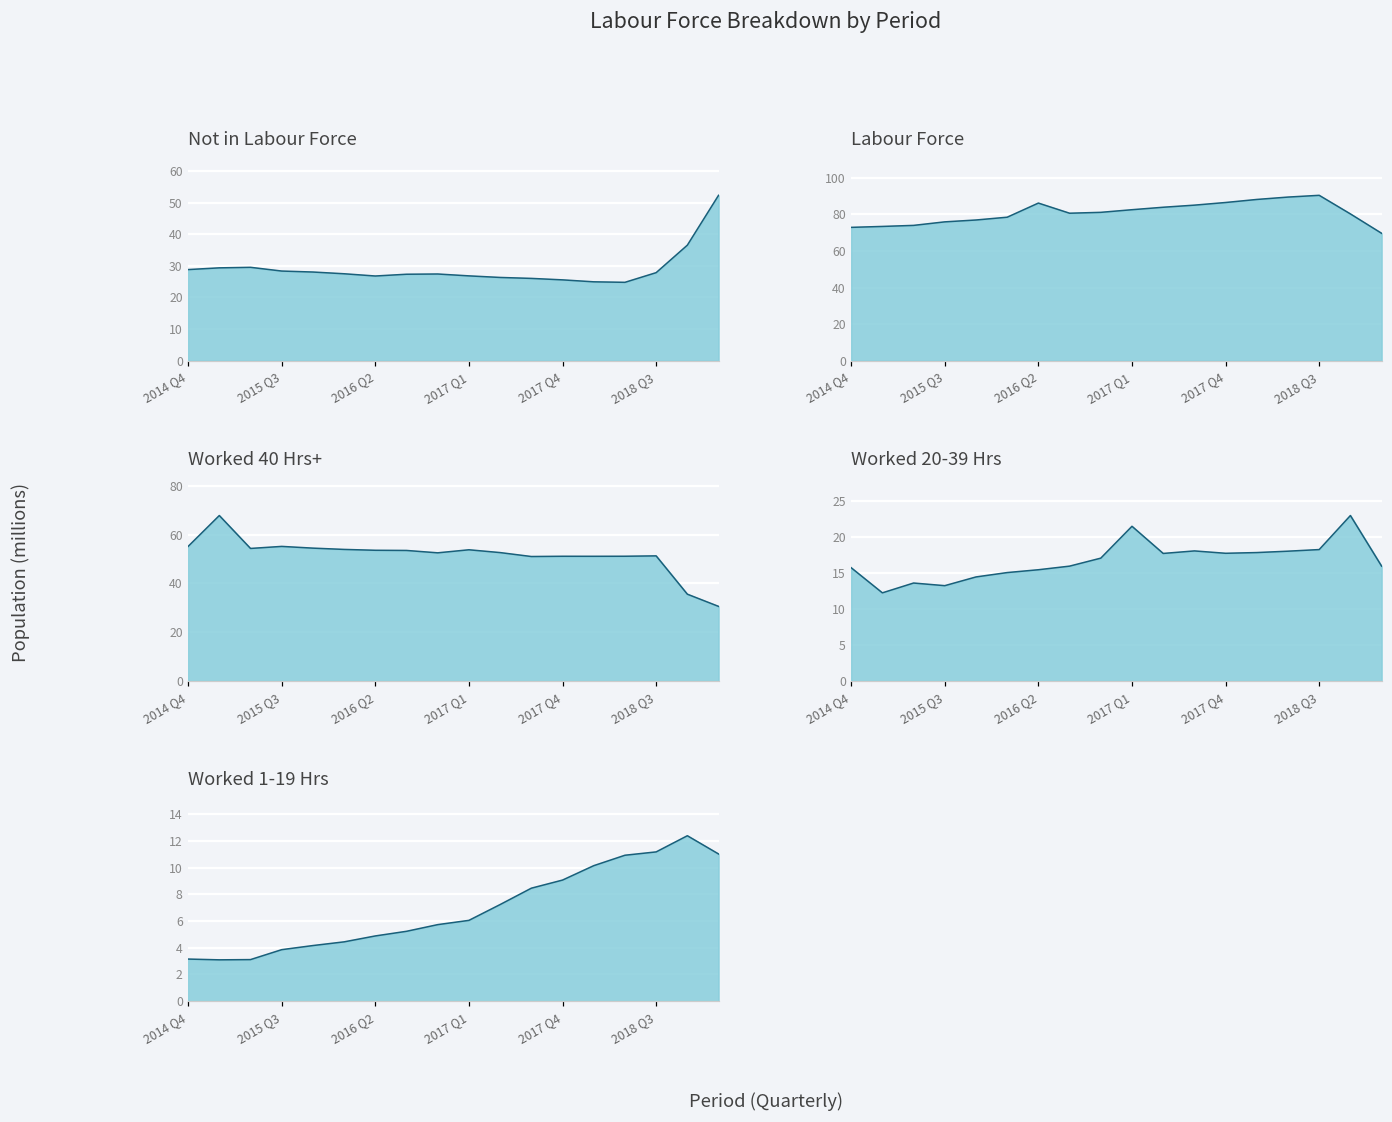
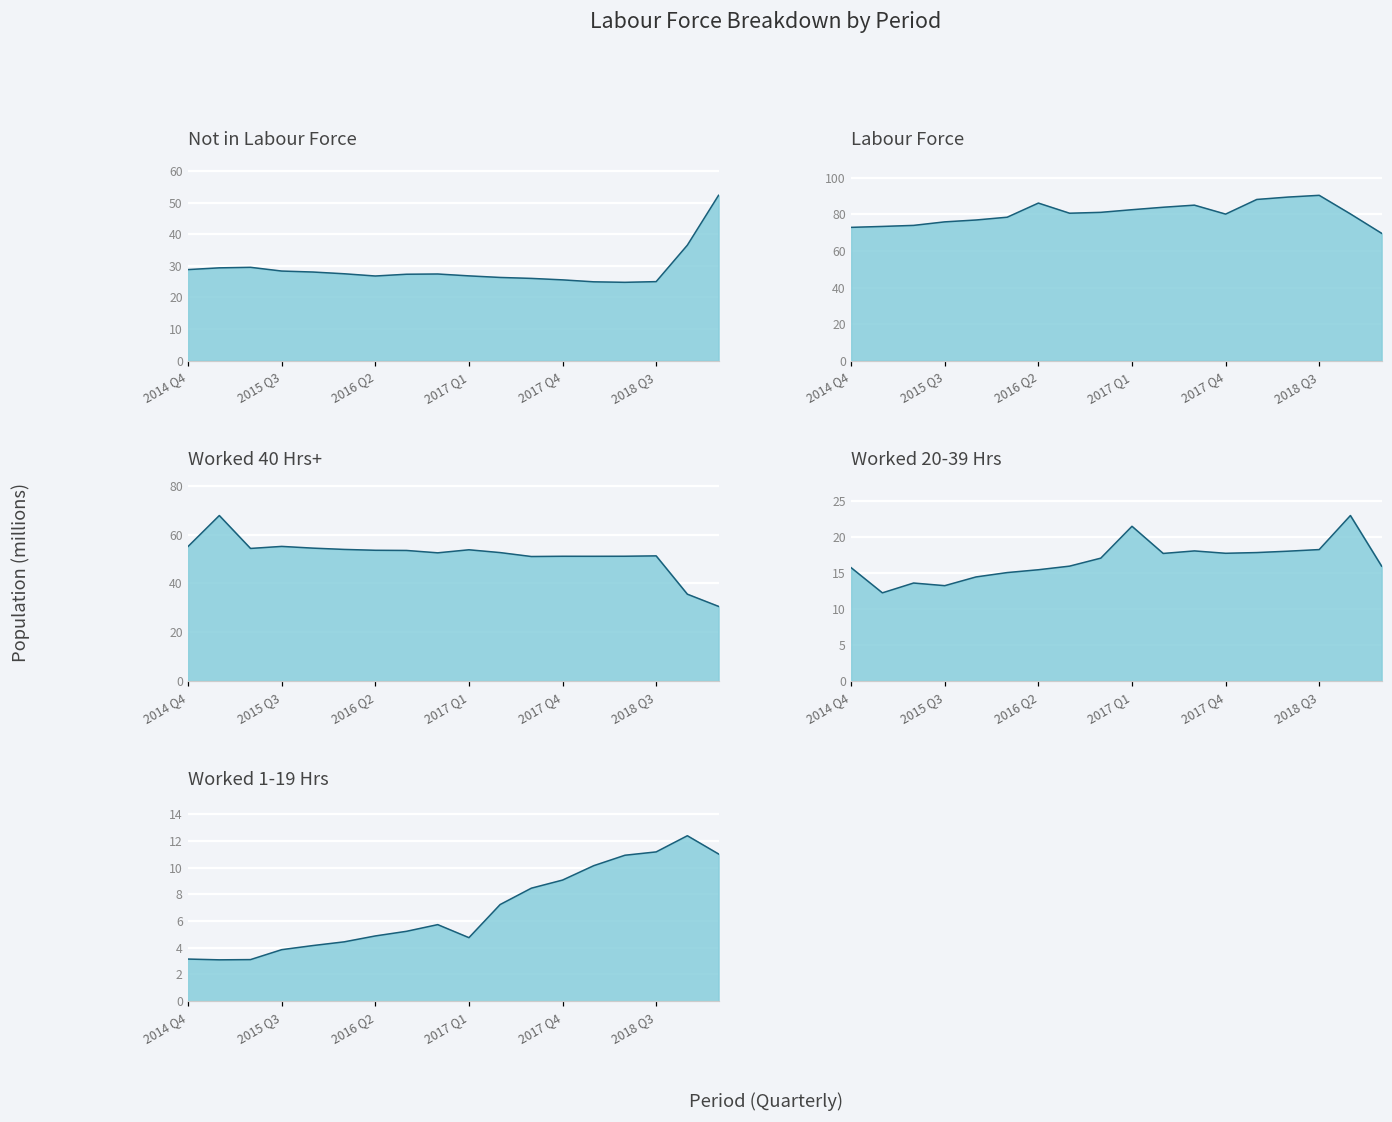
  {
    "Not in Labour Force": {
      "2014 Q4": 29,
      "2015 Q3": 28,
      "2016 Q2": 27,
      "2017 Q1": 27,
      "2017 Q4": 26,
-     "2018 Q3": 28
+     "2018 Q3": 25
    },
    "Labour Force": {
      "2014 Q4": 73,
      "2015 Q3": 76,
      "2016 Q2": 86,
      "2017 Q1": 83,
-     "2017 Q4": 87,
+     "2017 Q4": 80,
      "2018 Q3": 90
    },
    "Worked 40 Hrs+": {
      "2014 Q4": 55,
      "2015 Q3": 55,
      "2016 Q2": 54,
      "2017 Q1": 54,
      "2017 Q4": 51,
      "2018 Q3": 51
    },
    "Worked 20-39 Hrs": {
      "2014 Q4": 16,
      "2015 Q3": 13,
      "2016 Q2": 15,
      "2017 Q1": 21,
      "2017 Q4": 18,
      "2018 Q3": 18
    },
    "Worked 1-19 Hrs": {
      "2014 Q4": 3.1,
      "2015 Q3": 3.9,
      "2016 Q2": 4.9,
-     "2017 Q1": 6.0,
+     "2017 Q1": 4.8,
      "2017 Q4": 9.1,
      "2018 Q3": 11.2
    }
  }
